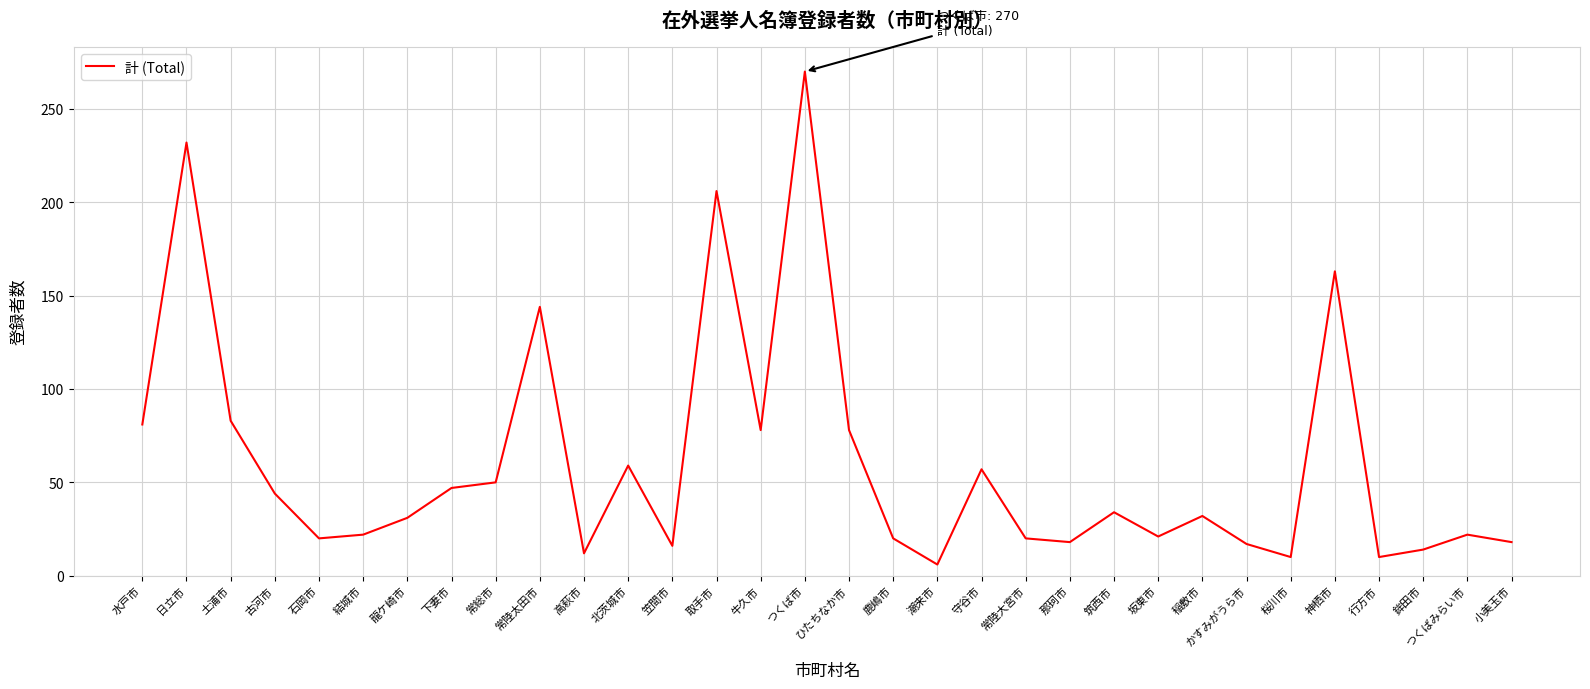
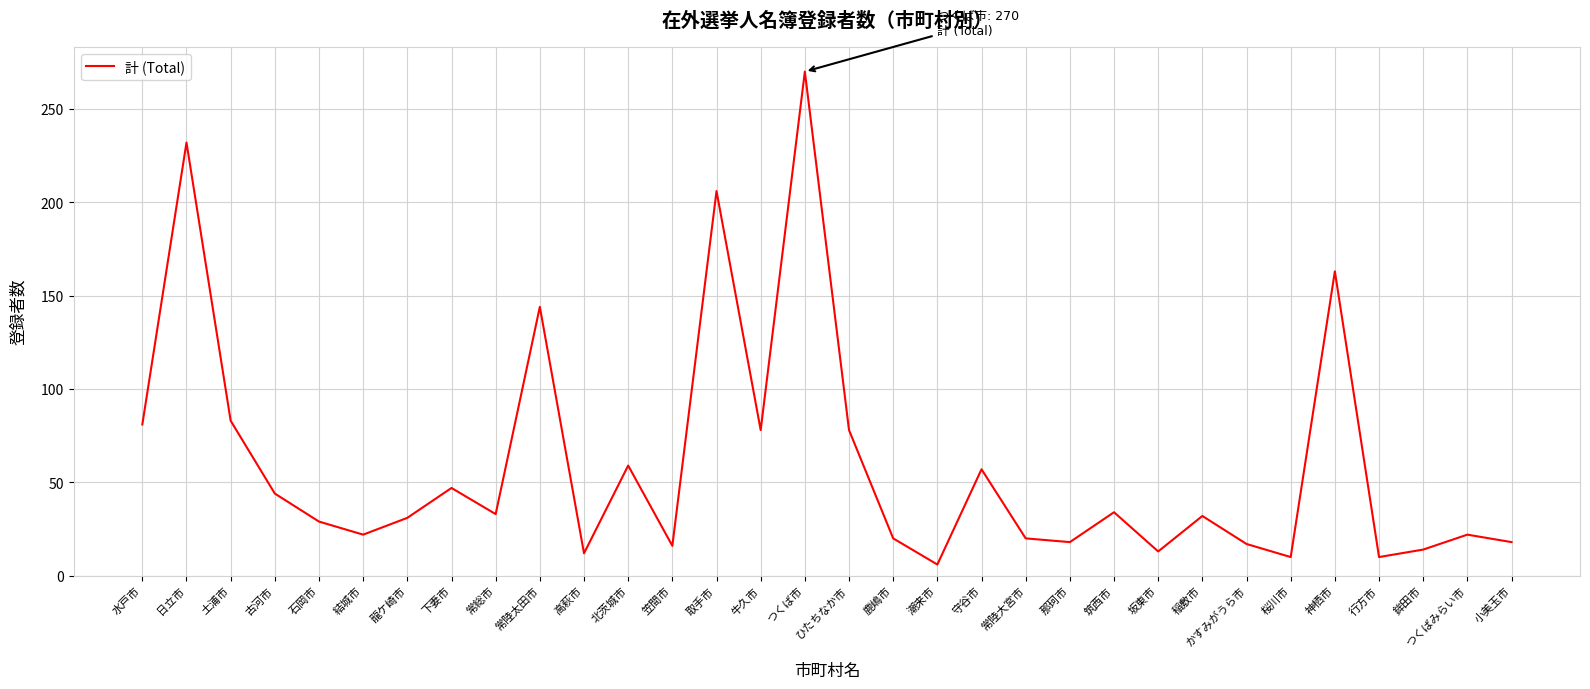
  {
    "水戸市": 81,
    "日立市": 232,
    "土浦市": 83,
    "古河市": 44,
-   "石岡市": 20,
+   "石岡市": 29,
    "結城市": 22,
    "龍ケ崎市": 31,
    "下妻市": 47,
-   "常総市": 50,
+   "常総市": 33,
    "常陸太田市": 144,
    "高萩市": 12,
    "北茨城市": 59,
    "笠間市": 16,
    "取手市": 206,
    "牛久市": 78,
    "ひたちなか市": 78,
    "鹿嶋市": 20,
    "潮来市": 6,
    "守谷市": 57,
    "常陸大宮市": 20,
    "那珂市": 18,
    "筑西市": 34,
-   "坂東市": 21,
+   "坂東市": 13,
    "稲敷市": 32,
    "かすみがうら市": 17,
    "桜川市": 10,
    "神栖市": 163,
    "行方市": 10,
    "鉾田市": 14,
    "つくばみらい市": 22,
    "小美玉市": 18
  }
